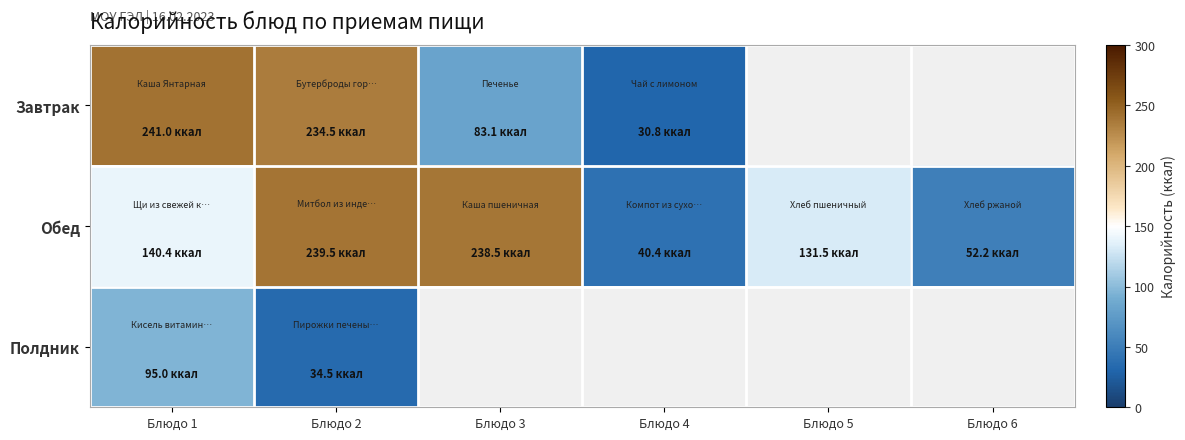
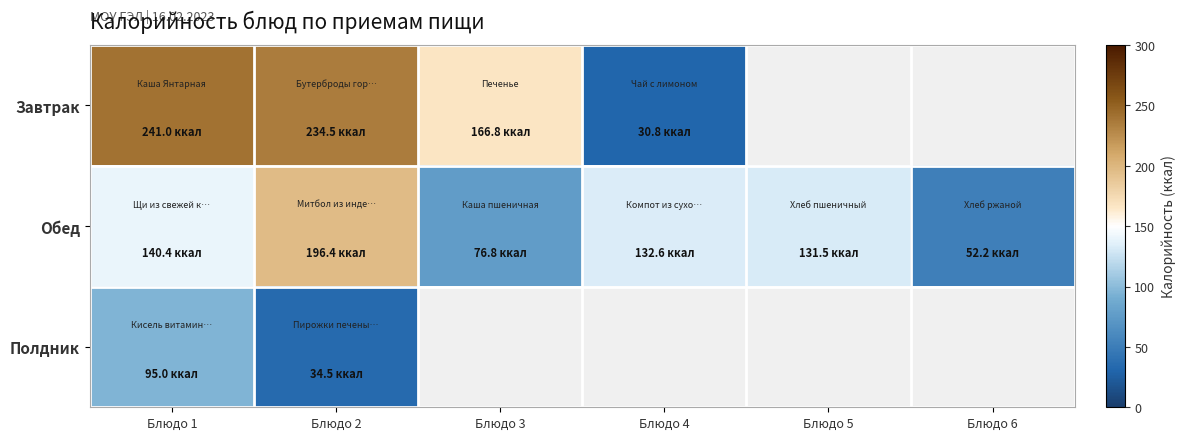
  {
    "Завтрак": {
-     "Блюдо 3": 83.1
+     "Блюдо 3": 166.8
    },
    "Обед": {
-     "Блюдо 2": 239.5,
-     "Блюдо 3": 238.5,
-     "Блюдо 4": 40.4
+     "Блюдо 2": 196.4,
+     "Блюдо 3": 76.8,
+     "Блюдо 4": 132.6
    }
  }
